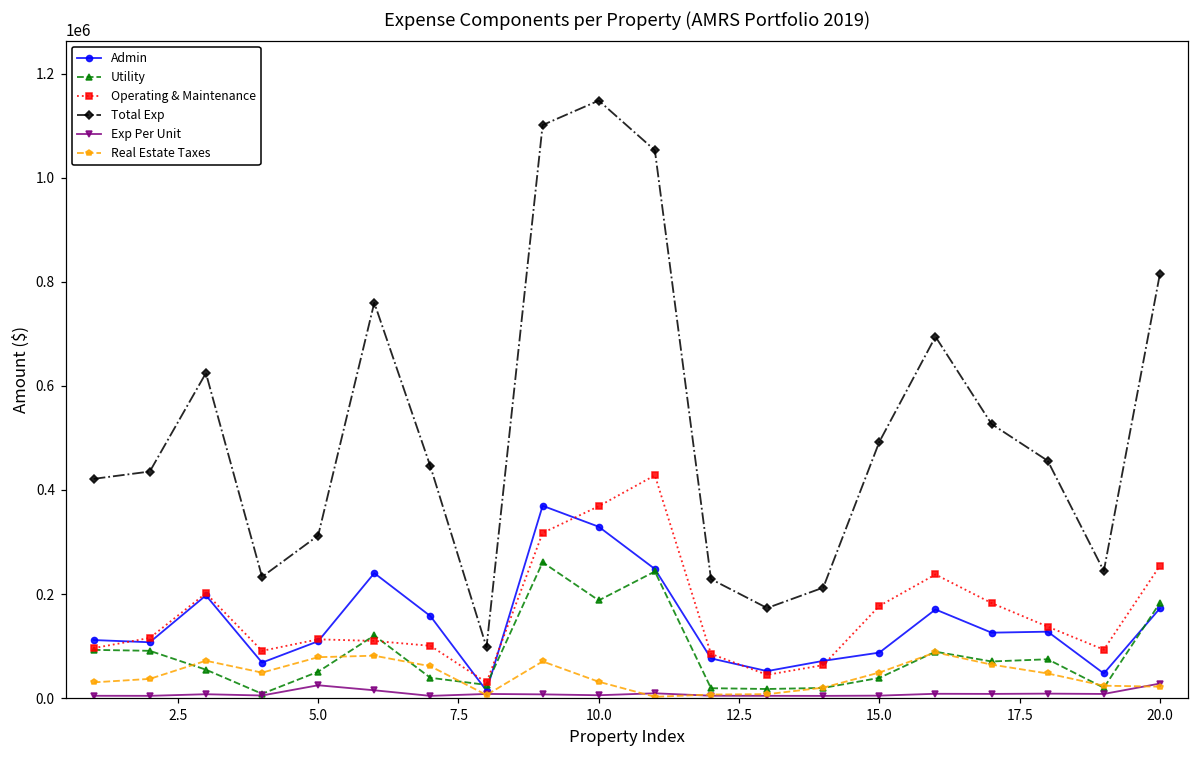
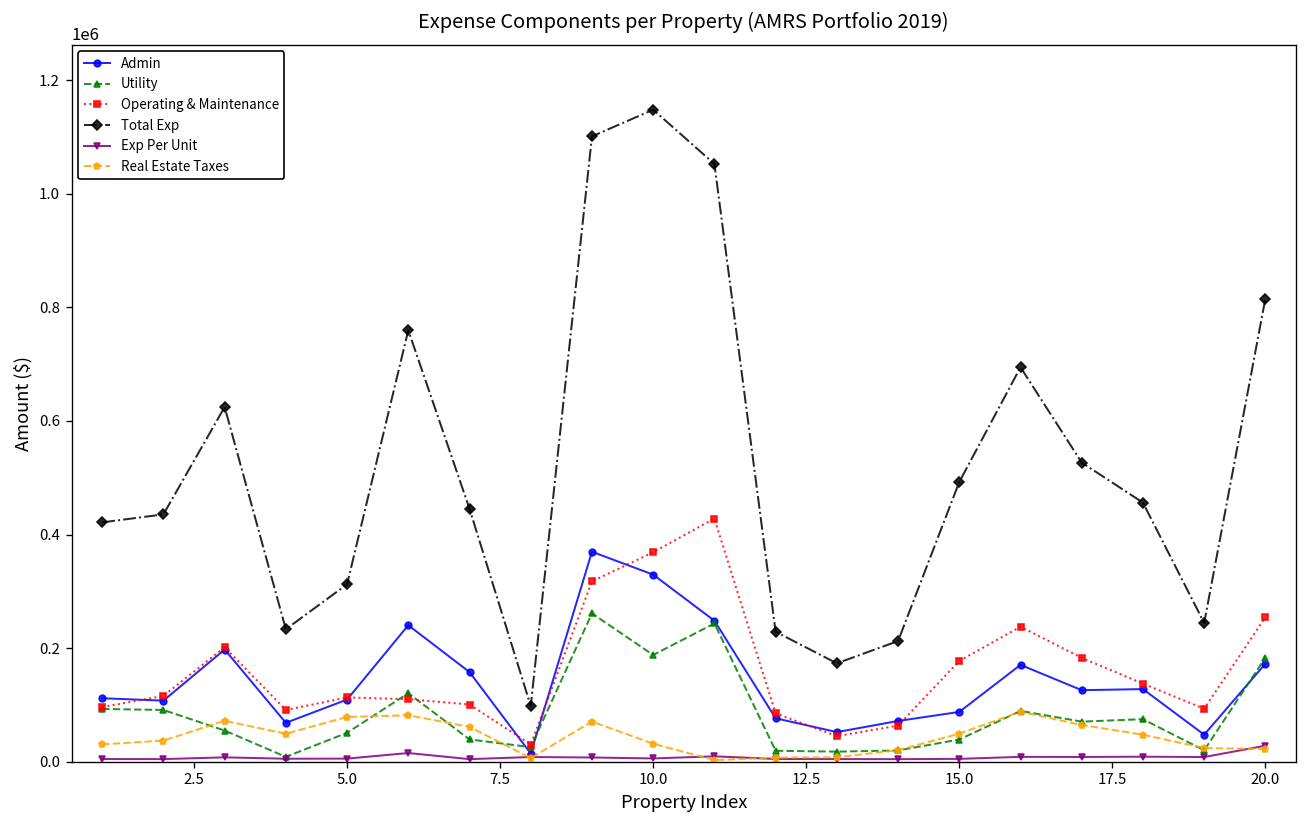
  {
    "Admin": {
      "10.0": 330000,
      "15.0": 90000,
      "20.0": 170000
    },
    "Utility": {
      "5.0": 50000,
      "10.0": 190000,
      "15.0": 40000,
      "20.0": 180000
    },
    "Operating & Maintenance": {
      "10.0": 370000,
      "15.0": 180000,
      "20.0": 250000
    },
    "Total Exp": {
      "5.0": 310000,
      "10.0": 1150000,
      "15.0": 490000,
      "20.0": 820000
    },
    "Exp Per Unit": {
-     "5.0": 20000,
+     "5.0": 10000,
      "10.0": 10000,
      "15.0": 0,
      "20.0": 30000
    },
    "Real Estate Taxes": {
      "5.0": 80000,
      "10.0": 30000,
      "15.0": 50000,
      "20.0": 20000
    }
  }
